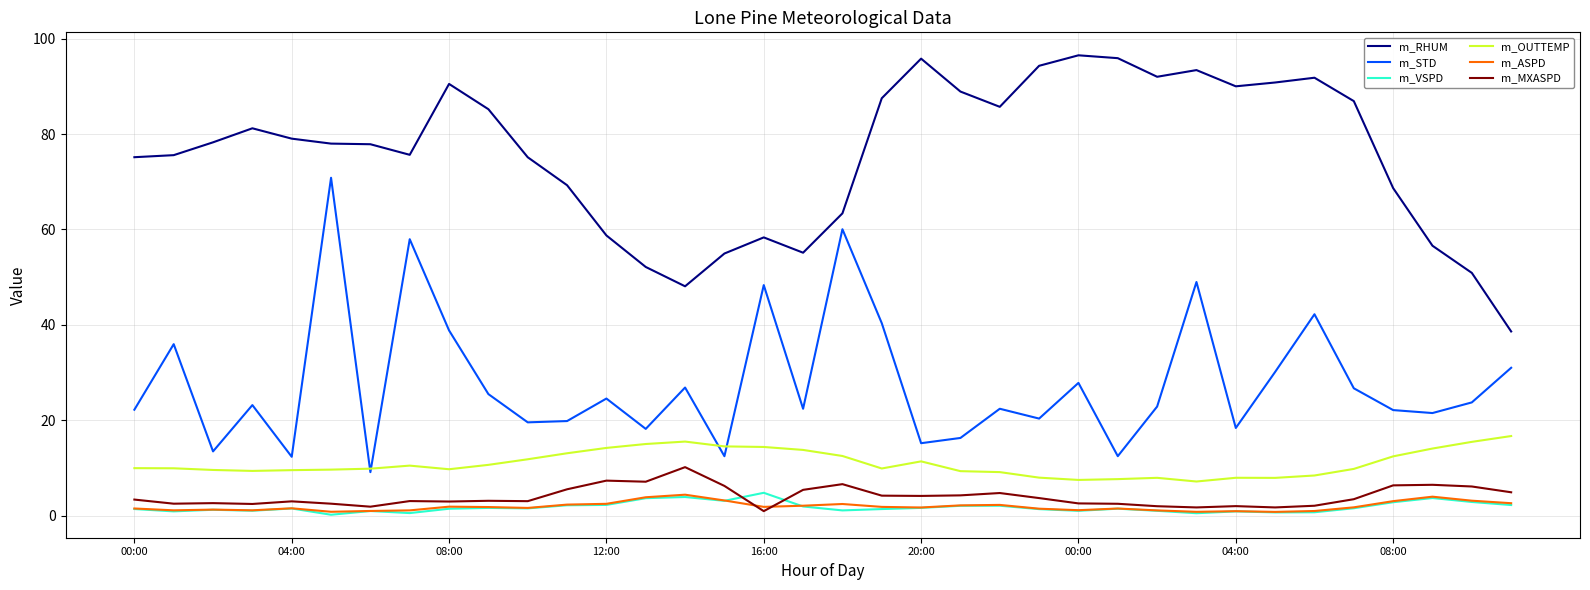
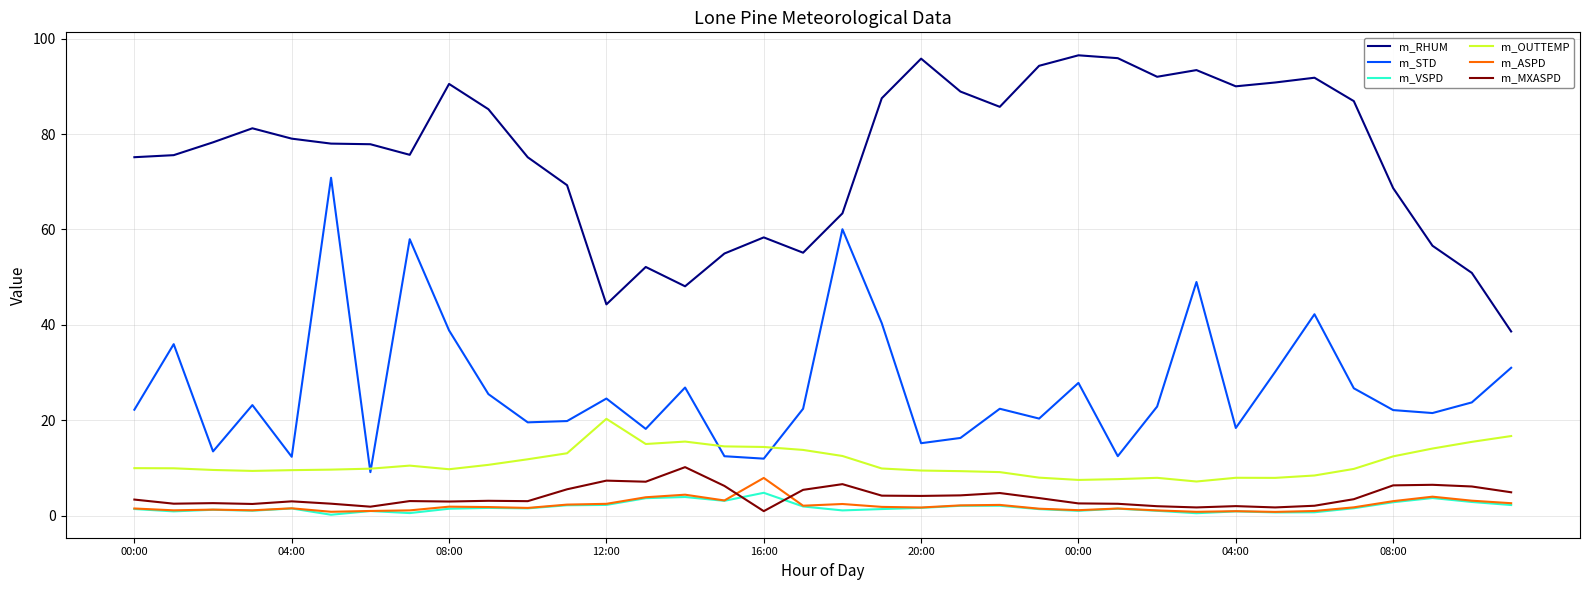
  {
    "m_RHUM": {
-     "12:00": 59,
+     "12:00": 44,
      "16:00": 58,
      "20:00": 96
    },
    "m_STD": {
      "12:00": 25,
-     "16:00": 48,
+     "16:00": 12,
      "20:00": 15
    },
    "m_VSPD": {
      "16:00": 5
    },
    "m_OUTTEMP": {
-     "12:00": 14,
+     "12:00": 20,
      "16:00": 14,
-     "20:00": 11
+     "20:00": 9
    },
    "m_ASPD": {
-     "16:00": 2
+     "16:00": 8
    },
    "m_MXASPD": {
      "12:00": 7,
      "16:00": 1,
      "20:00": 4
    }
  }
